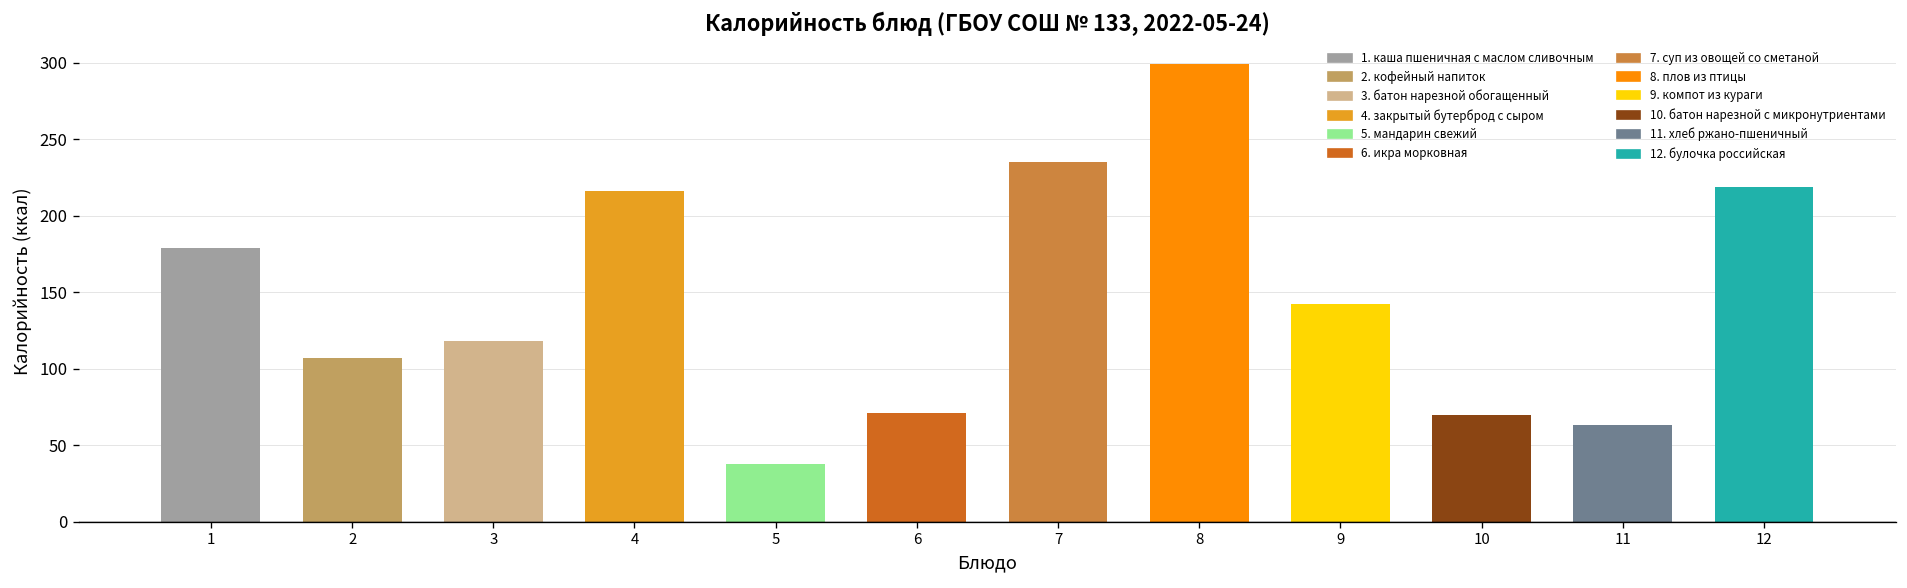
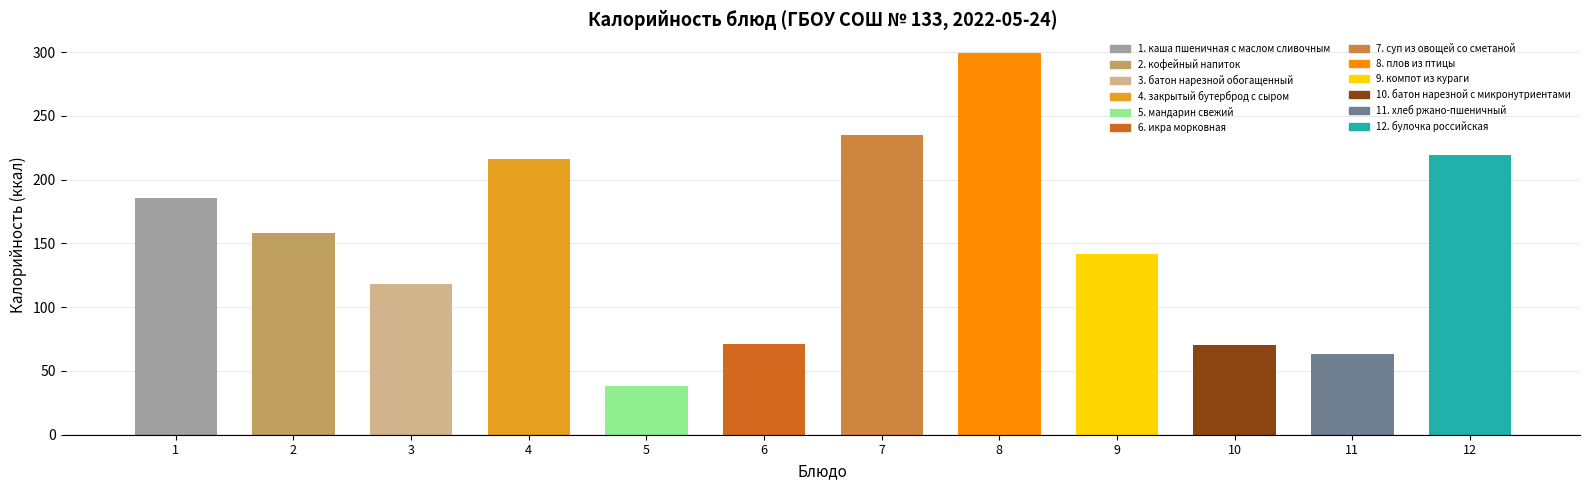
  {
-   "1": 179,
-   "2": 107,
+   "1": 186,
+   "2": 158,
    "3": 118,
    "4": 216,
    "5": 38,
    "6": 71,
    "7": 235,
    "8": 299,
    "9": 142,
    "10": 70,
    "11": 63,
    "12": 219
  }
